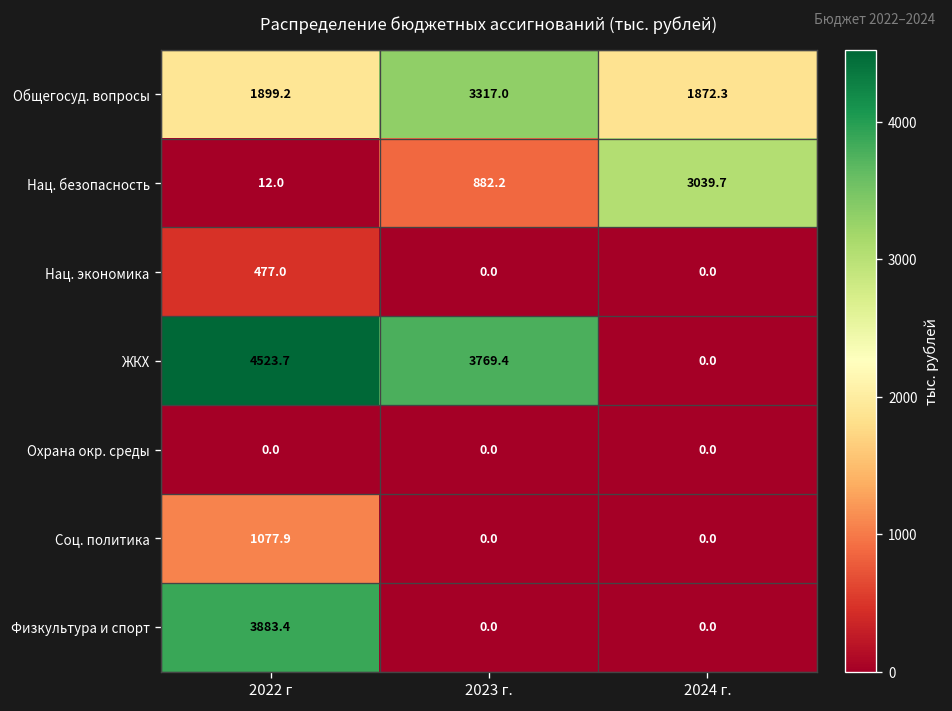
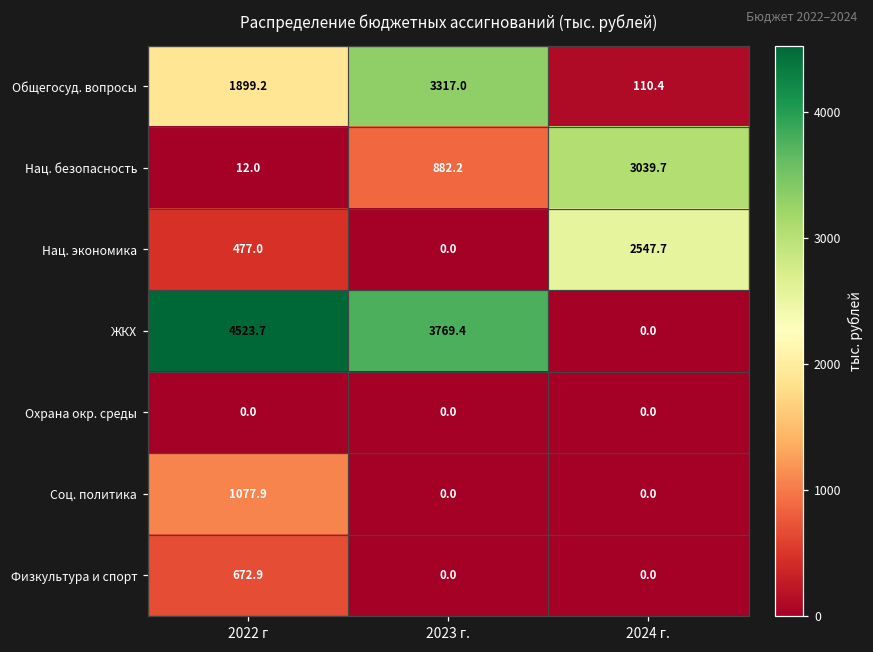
  {
    "Общегосуд. вопросы": {
      "2022 г": 1899.2,
      "2023 г.": 3317.0,
-     "2024 г.": 1872.3
+     "2024 г.": 110.4
    },
    "Нац. безопасность": {
      "2022 г": 12.0,
      "2023 г.": 882.2,
      "2024 г.": 3039.7
    },
    "Нац. экономика": {
      "2022 г": 477.0,
      "2023 г.": 0.0,
-     "2024 г.": 0.0
+     "2024 г.": 2547.7
    },
    "ЖКХ": {
      "2022 г": 4523.7,
      "2023 г.": 3769.4,
      "2024 г.": 0.0
    },
    "Охрана окр. среды": {
      "2022 г": 0.0,
      "2023 г.": 0.0,
      "2024 г.": 0.0
    },
    "Соц. политика": {
      "2022 г": 1077.9,
      "2023 г.": 0.0,
      "2024 г.": 0.0
    },
    "Физкультура и спорт": {
-     "2022 г": 3883.4,
+     "2022 г": 672.9,
      "2023 г.": 0.0,
      "2024 г.": 0.0
    }
  }
